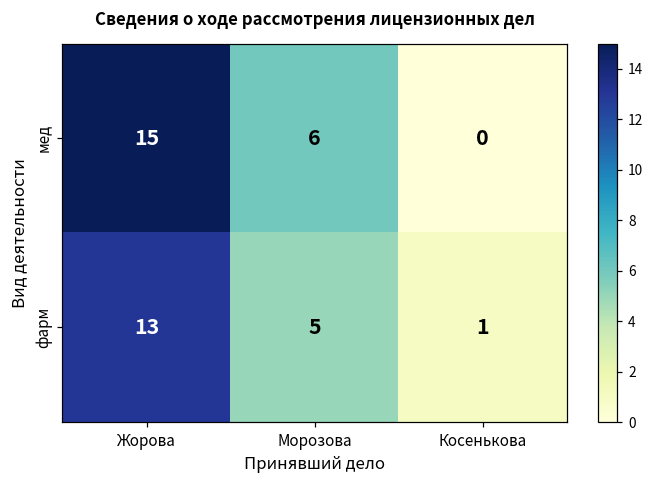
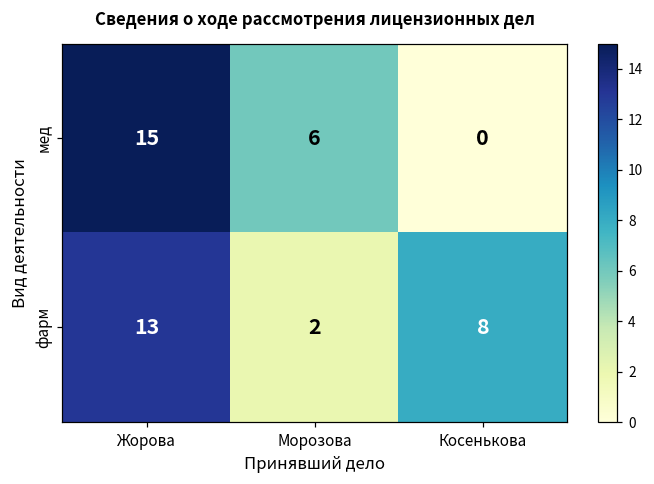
  {
    "мед": {
      "Жорова": 15,
      "Морозова": 6,
      "Косенькова": 0
    },
    "фарм": {
      "Жорова": 13,
-     "Морозова": 5,
-     "Косенькова": 1
+     "Морозова": 2,
+     "Косенькова": 8
    }
  }
